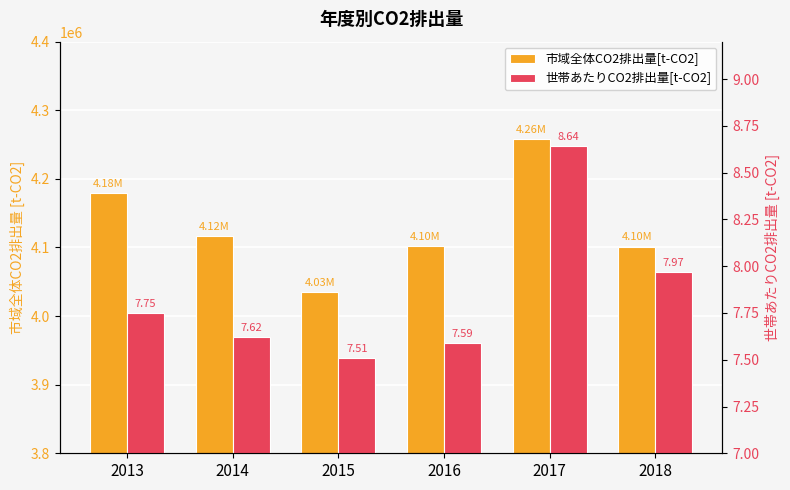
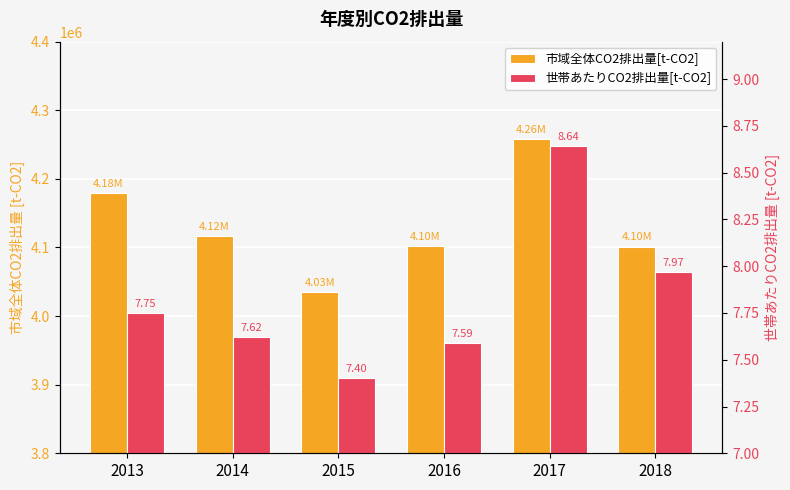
  {
    "市域全体CO2排出量[t-CO2]": {
      "2013": "4.18M",
      "2014": "4.12M",
      "2015": "4.03M",
      "2016": "4.10M",
      "2017": "4.26M",
      "2018": "4.10M"
    },
    "世帯あたりCO2排出量[t-CO2]": {
      "2013": "7.75",
      "2014": "7.62",
-     "2015": "7.51",
+     "2015": "7.40",
      "2016": "7.59",
      "2017": "8.64",
      "2018": "7.97"
    }
  }
